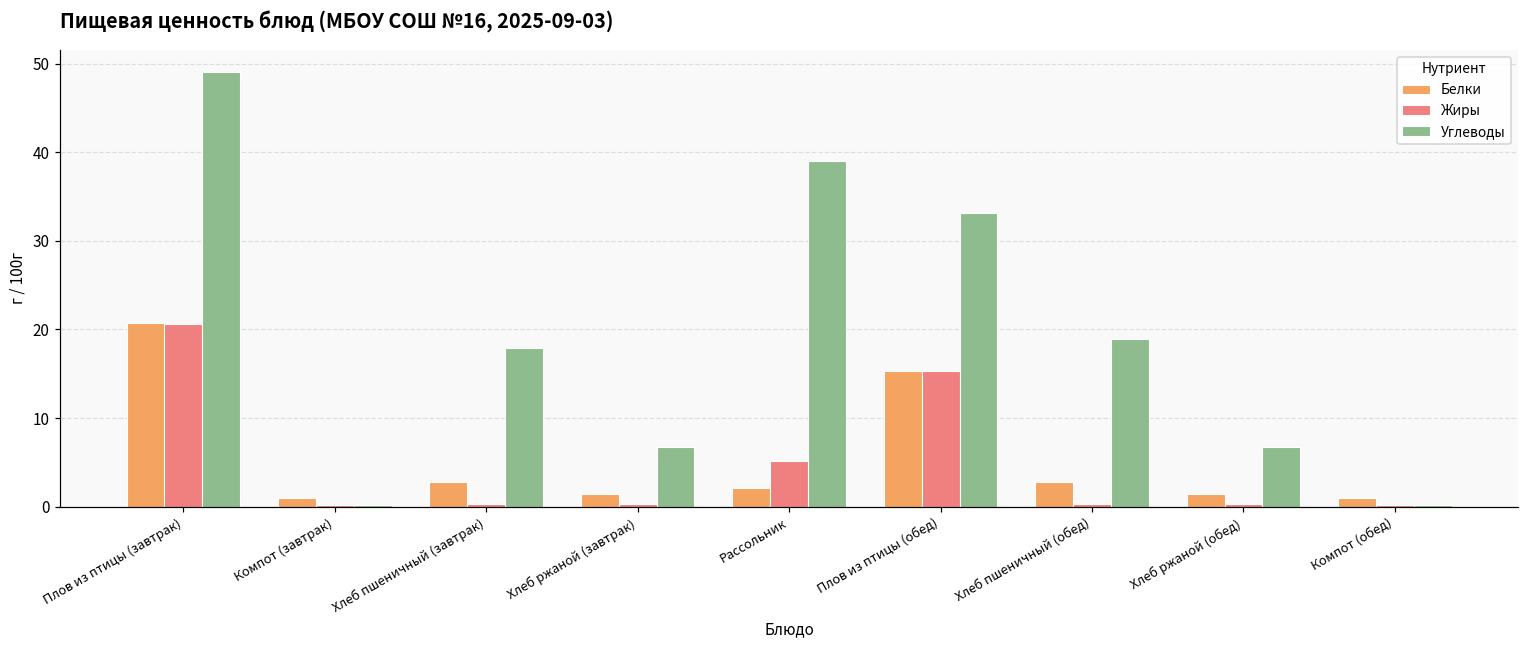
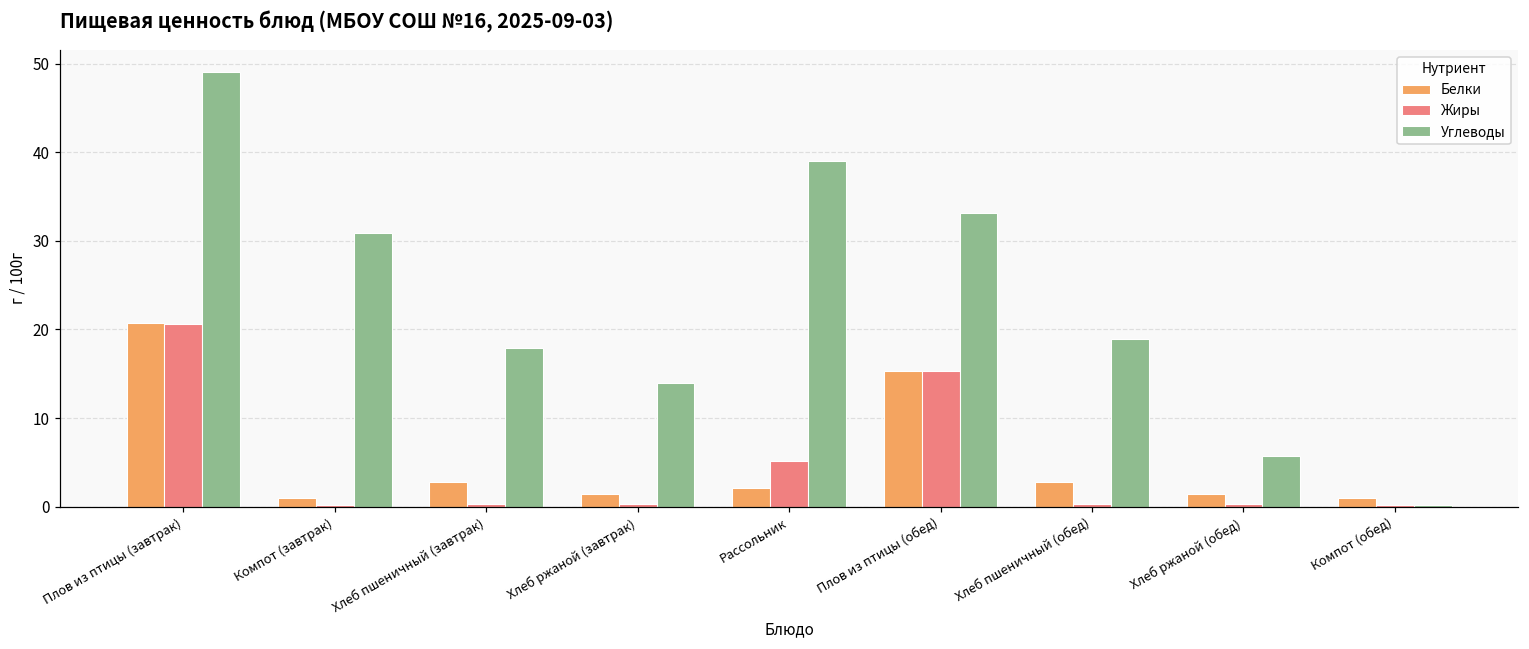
  {
    "Углеводы": {
      "Плов из птицы (завтрак)": 49,
-     "Компот (завтрак)": 0,
+     "Компот (завтрак)": 31,
      "Хлеб пшеничный (завтрак)": 18,
-     "Хлеб ржаной (завтрак)": 7,
+     "Хлеб ржаной (завтрак)": 14,
      "Рассольник": 39,
      "Плов из птицы (обед)": 33,
      "Хлеб пшеничный (обед)": 19,
-     "Хлеб ржаной (обед)": 7
+     "Хлеб ржаной (обед)": 6
    }
  }
